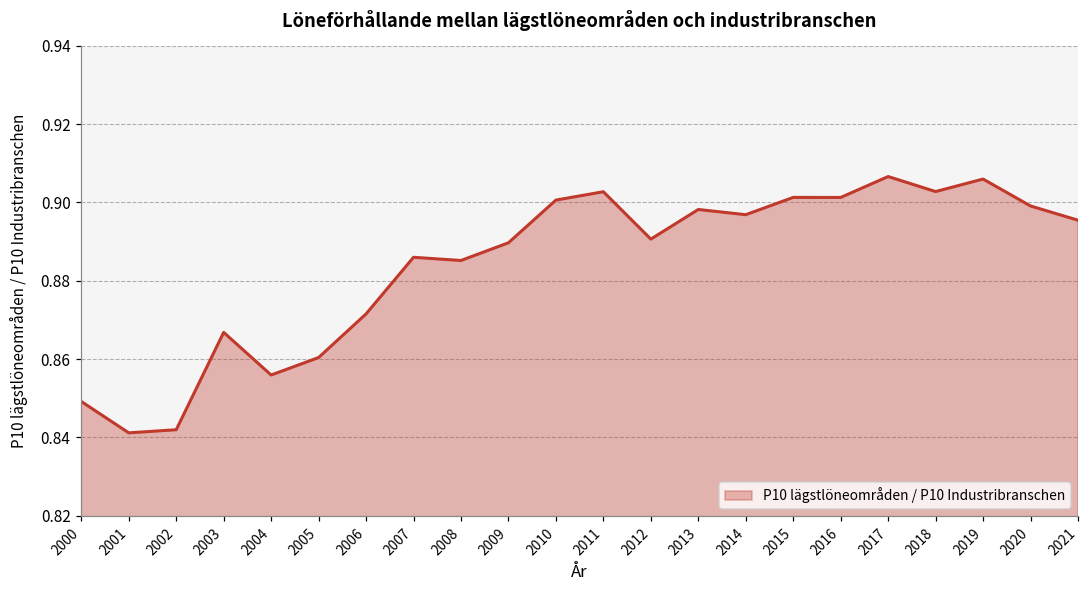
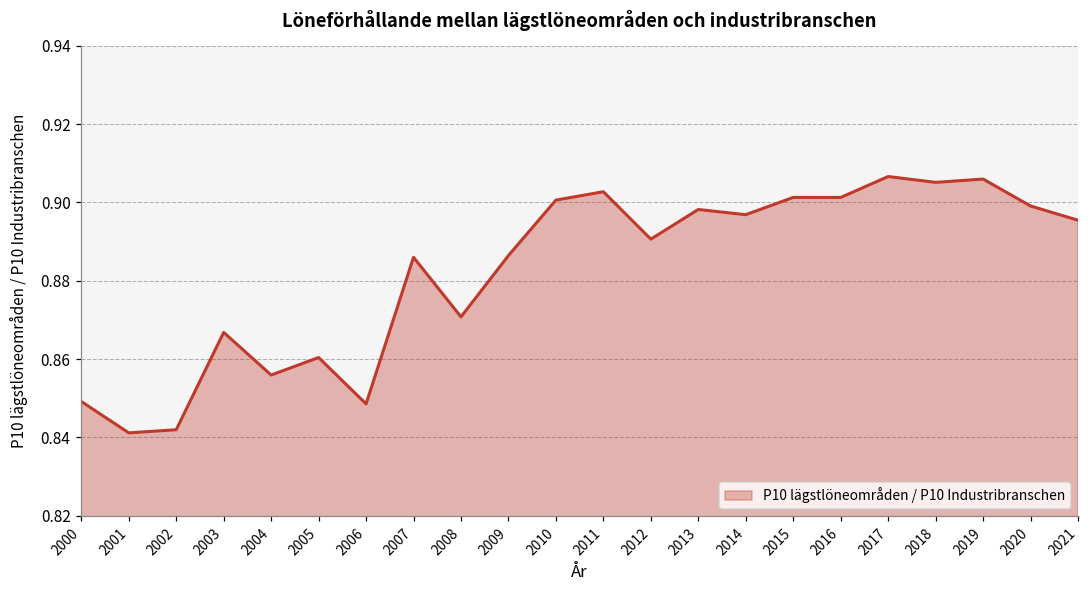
  {
    "2000": 0.849,
    "2001": 0.841,
    "2002": 0.842,
    "2003": 0.867,
    "2004": 0.856,
    "2005": 0.860,
-   "2006": 0.872,
+   "2006": 0.849,
    "2007": 0.886,
-   "2008": 0.885,
-   "2009": 0.890,
+   "2008": 0.871,
+   "2009": 0.886,
    "2010": 0.901,
    "2011": 0.903,
    "2012": 0.891,
    "2013": 0.898,
    "2014": 0.897,
    "2015": 0.901,
    "2016": 0.901,
    "2017": 0.907,
-   "2018": 0.903,
+   "2018": 0.905,
    "2019": 0.906,
    "2020": 0.899,
    "2021": 0.895
  }
